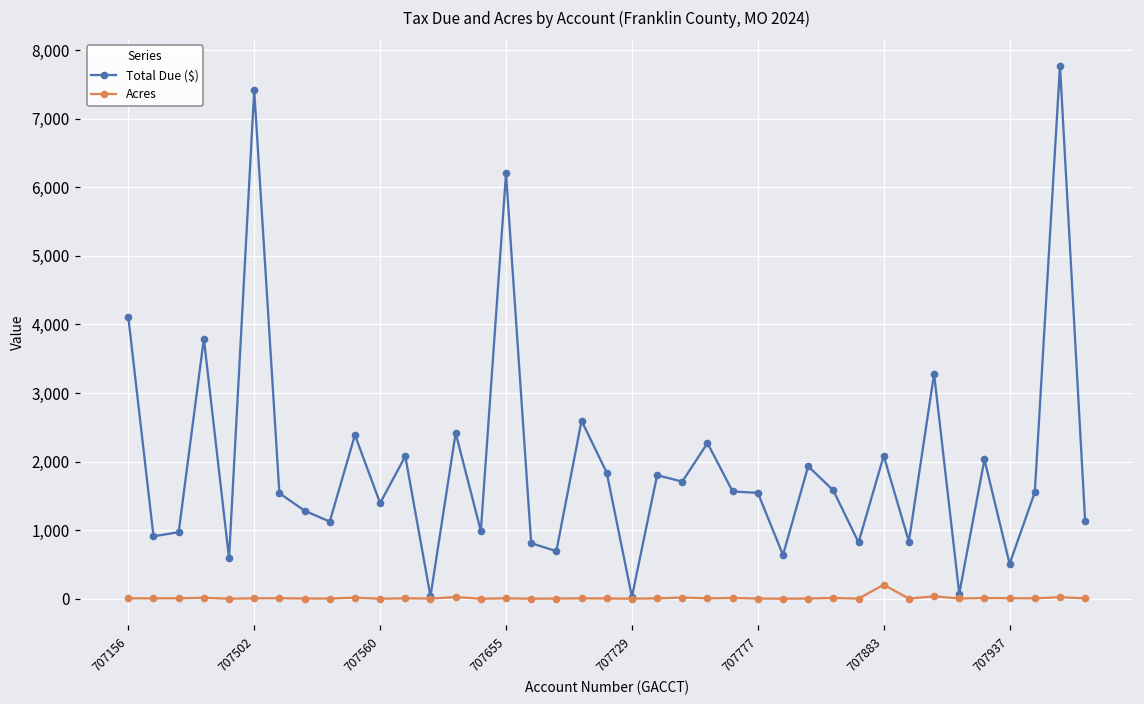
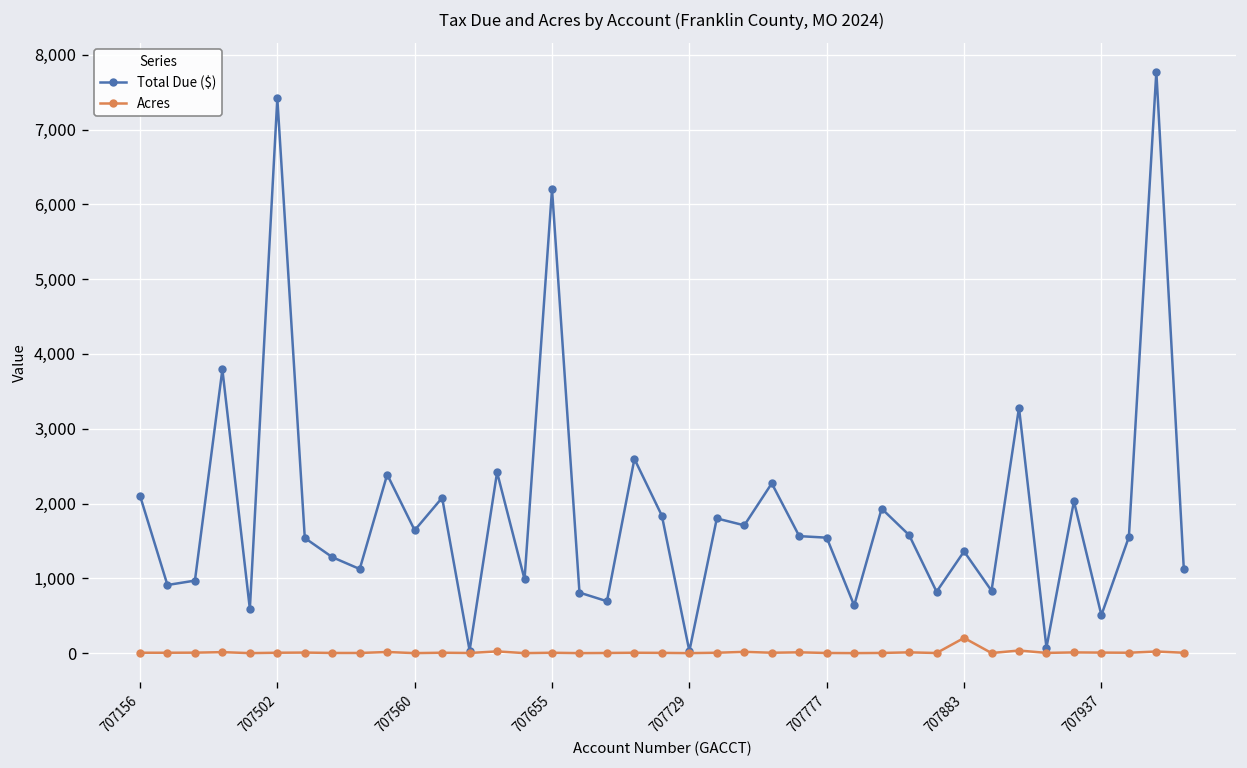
  {
    "Total Due ($)": {
-     "707156": "4,100",
+     "707156": "2,100",
      "707502": "7,400",
-     "707560": "1,400",
+     "707560": "1,600",
      "707655": "6,200",
      "707777": "1,500",
-     "707883": "2,100",
+     "707883": "1,400",
      "707937": "500"
    },
    "Acres": {
      "707156": "0",
      "707502": "0",
      "707560": "0",
      "707655": "0",
      "707777": "0",
      "707883": "200",
      "707937": "0"
    }
  }
